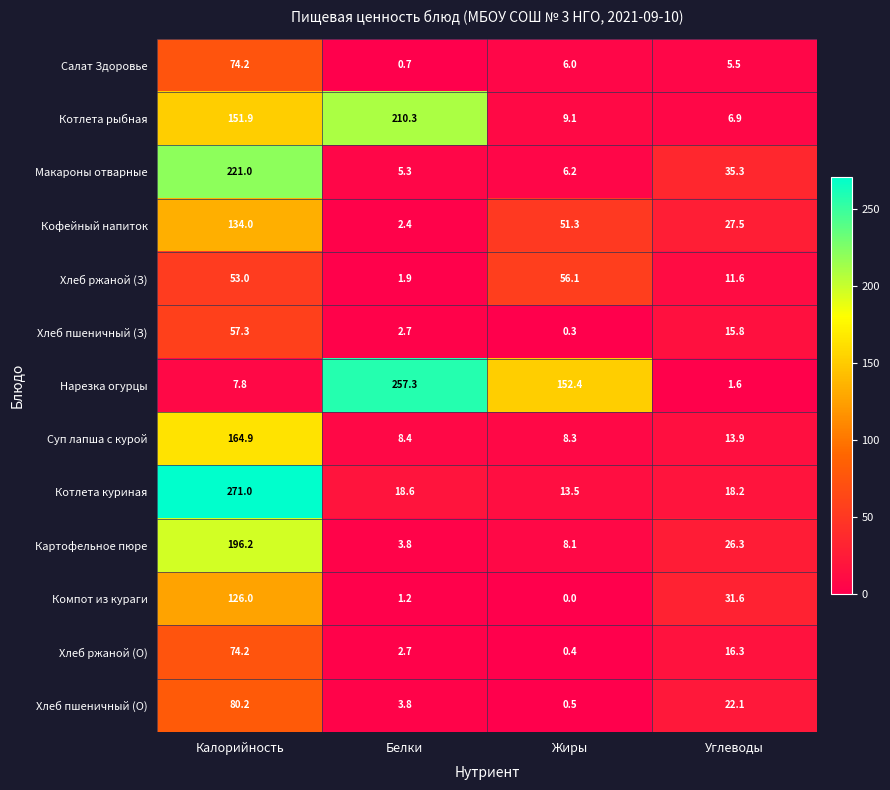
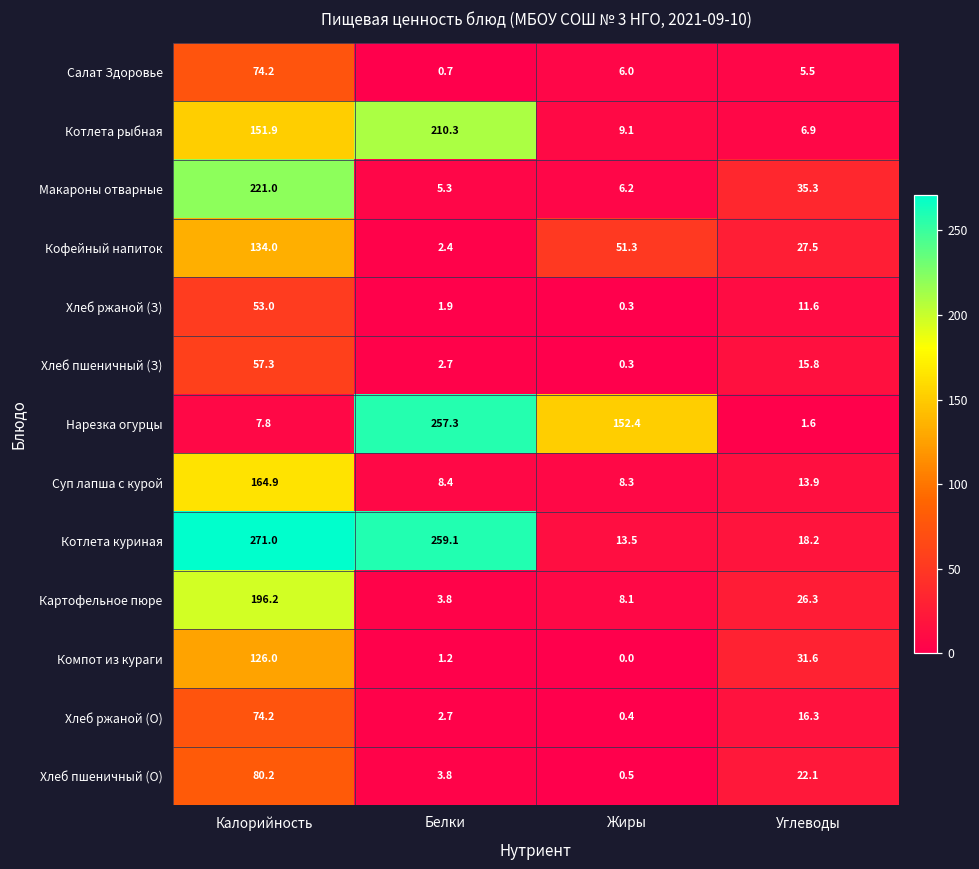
  {
    "Салат Здоровье": {
      "Калорийность": 74.2,
      "Белки": 0.7,
      "Жиры": 6.0,
      "Углеводы": 5.5
    },
    "Котлета рыбная": {
      "Калорийность": 151.9,
      "Белки": 210.3,
      "Жиры": 9.1,
      "Углеводы": 6.9
    },
    "Макароны отварные": {
      "Калорийность": 221.0,
      "Белки": 5.3,
      "Жиры": 6.2,
      "Углеводы": 35.3
    },
    "Кофейный напиток": {
      "Калорийность": 134.0,
      "Белки": 2.4,
      "Жиры": 51.3,
      "Углеводы": 27.5
    },
    "Хлеб ржаной (З)": {
      "Калорийность": 53.0,
      "Белки": 1.9,
-     "Жиры": 56.1,
+     "Жиры": 0.3,
      "Углеводы": 11.6
    },
    "Хлеб пшеничный (З)": {
      "Калорийность": 57.3,
      "Белки": 2.7,
      "Жиры": 0.3,
      "Углеводы": 15.8
    },
    "Нарезка огурцы": {
      "Калорийность": 7.8,
      "Белки": 257.3,
      "Жиры": 152.4,
      "Углеводы": 1.6
    },
    "Суп лапша с курой": {
      "Калорийность": 164.9,
      "Белки": 8.4,
      "Жиры": 8.3,
      "Углеводы": 13.9
    },
    "Котлета куриная": {
      "Калорийность": 271.0,
-     "Белки": 18.6,
+     "Белки": 259.1,
      "Жиры": 13.5,
      "Углеводы": 18.2
    },
    "Картофельное пюре": {
      "Калорийность": 196.2,
      "Белки": 3.8,
      "Жиры": 8.1,
      "Углеводы": 26.3
    },
    "Компот из кураги": {
      "Калорийность": 126.0,
      "Белки": 1.2,
      "Жиры": 0.0,
      "Углеводы": 31.6
    },
    "Хлеб ржаной (О)": {
      "Калорийность": 74.2,
      "Белки": 2.7,
      "Жиры": 0.4,
      "Углеводы": 16.3
    },
    "Хлеб пшеничный (О)": {
      "Калорийность": 80.2,
      "Белки": 3.8,
      "Жиры": 0.5,
      "Углеводы": 22.1
    }
  }
